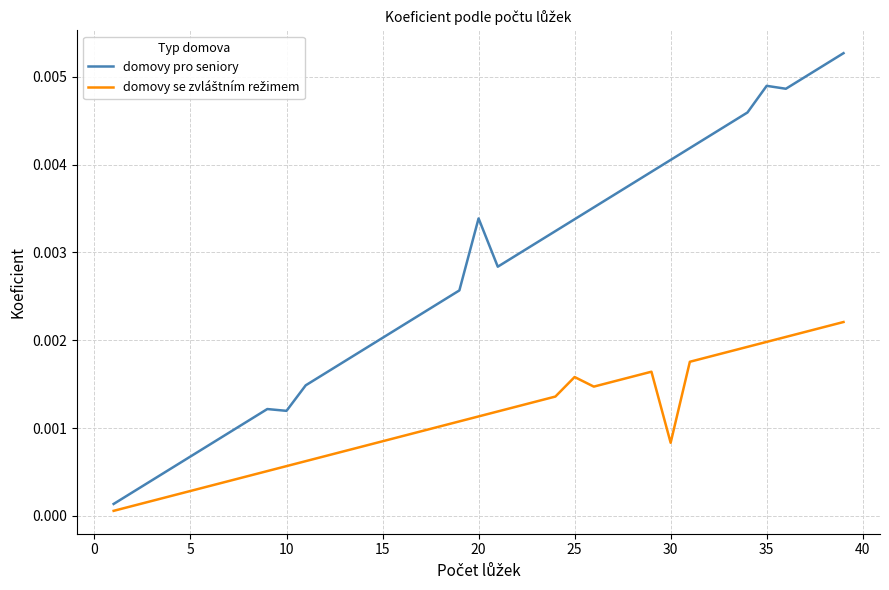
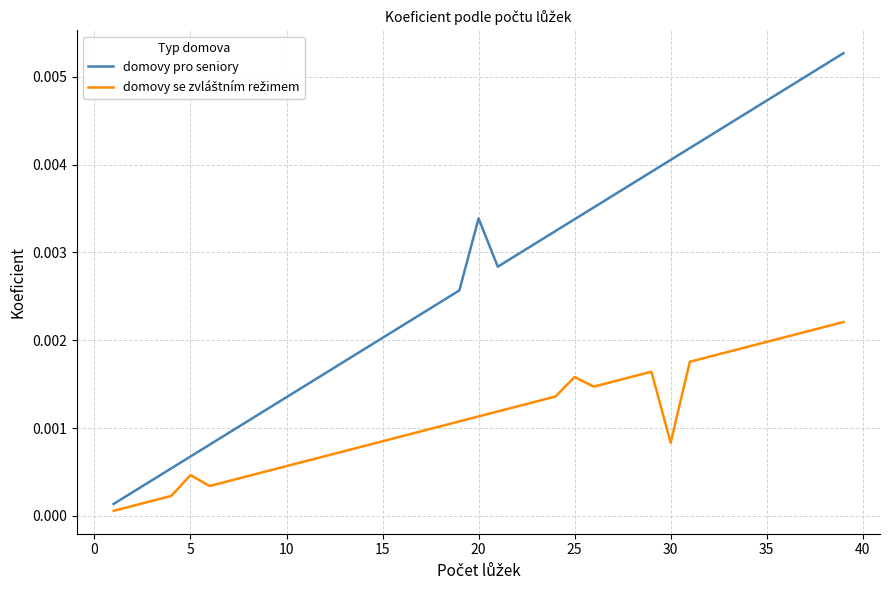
  {
    "domovy pro seniory": {
      "5": 0.0007,
-     "10": 0.0012,
+     "10": 0.0014,
      "15": 0.0020,
      "20": 0.0034,
      "25": 0.0034,
      "30": 0.0041,
-     "35": 0.0049
+     "35": 0.0047
    },
    "domovy se zvláštním režimem": {
-     "5": 0.0003,
+     "5": 0.0005,
      "10": 0.0006,
      "15": 0.0008,
      "20": 0.0011,
      "25": 0.0016,
      "30": 0.0008,
      "35": 0.0020
    }
  }
